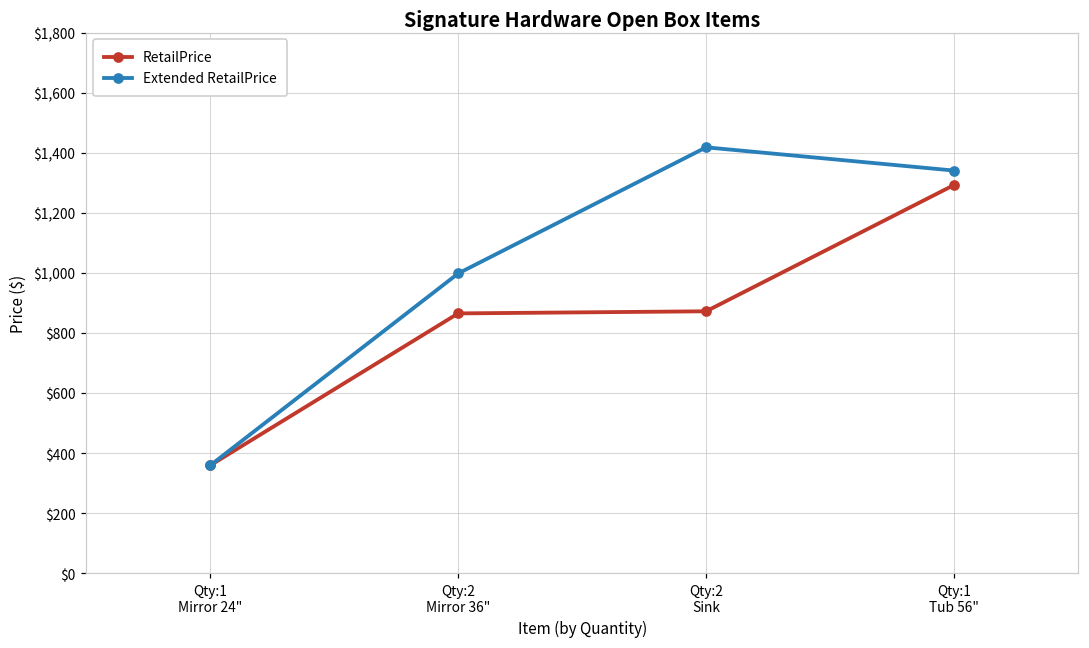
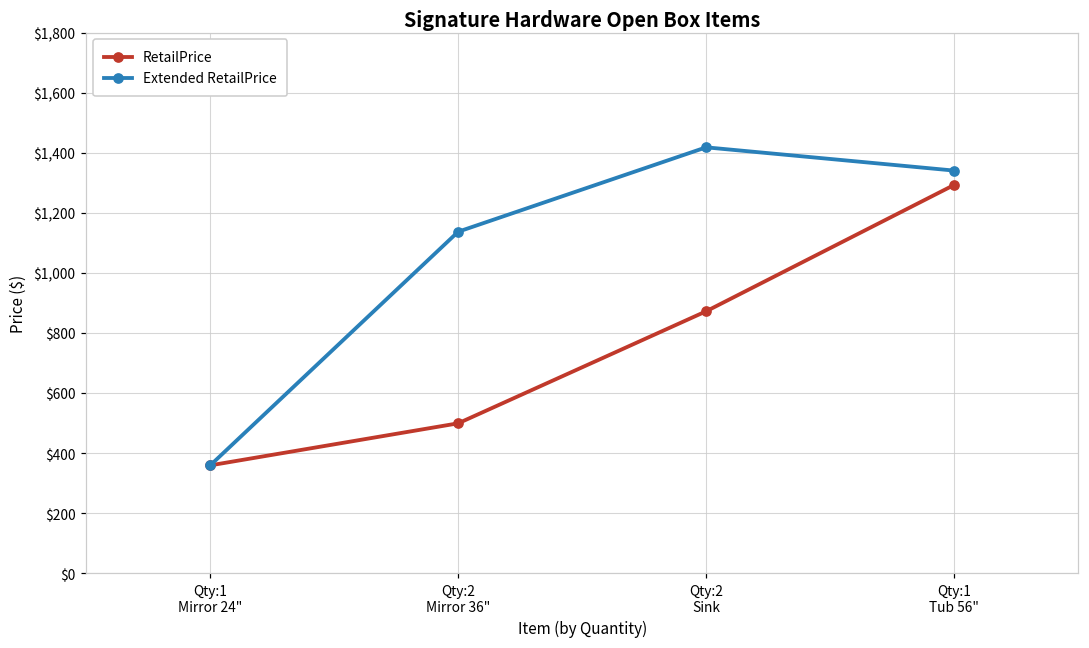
  {
    "RetailPrice": {
-     "Qty:2 Mirror 36\"": "$870",
+     "Qty:2 Mirror 36\"": "$500",
      "Qty:2 Sink": "$870",
      "Qty:1 Tub 56\"": "$1,290"
    },
    "Extended RetailPrice": {
-     "Qty:2 Mirror 36\"": "$1,000",
+     "Qty:2 Mirror 36\"": "$1,140",
      "Qty:2 Sink": "$1,420",
      "Qty:1 Tub 56\"": "$1,340"
    }
  }
